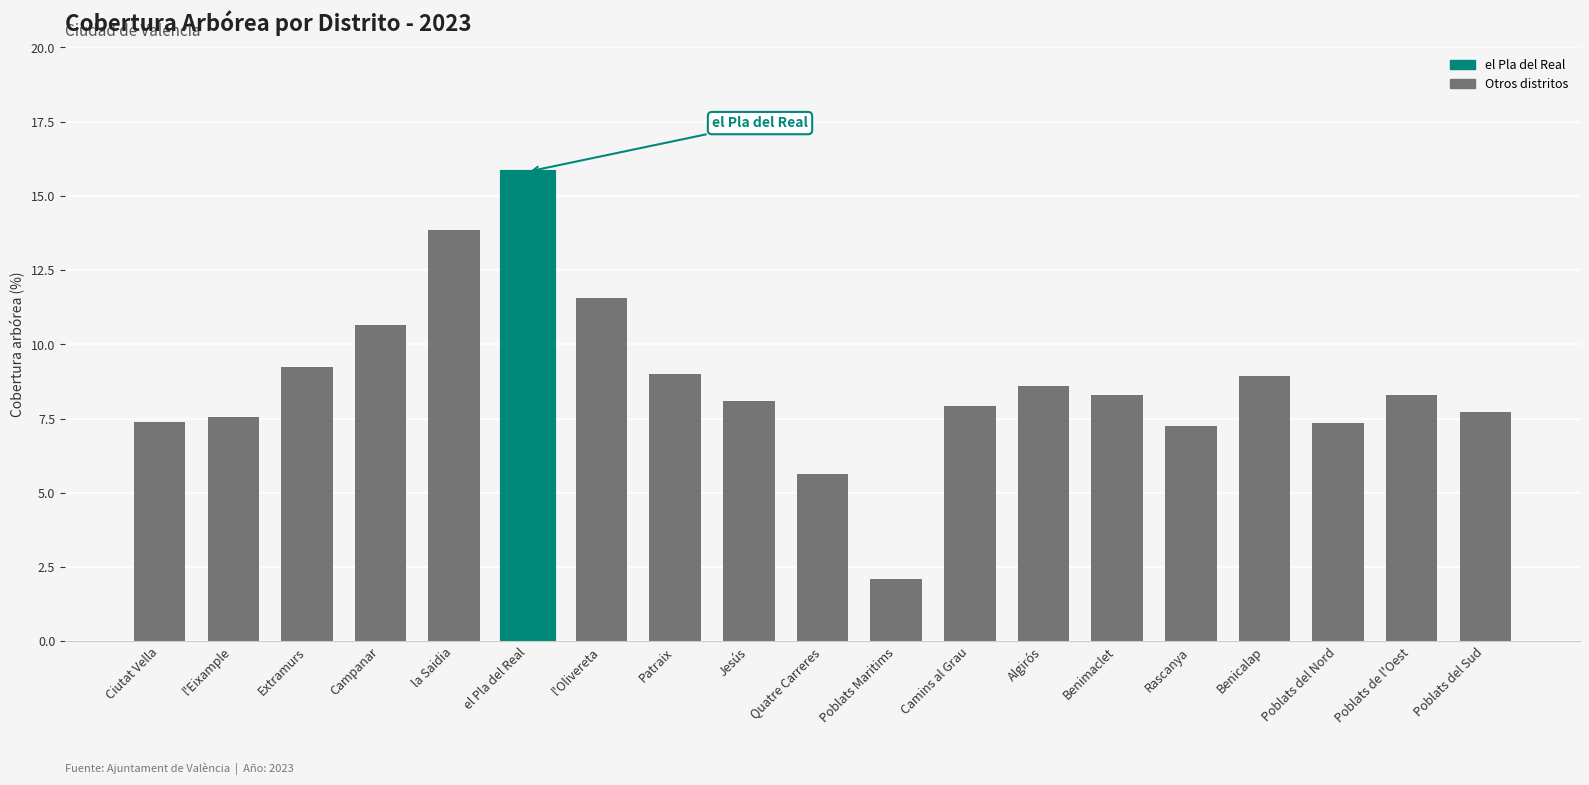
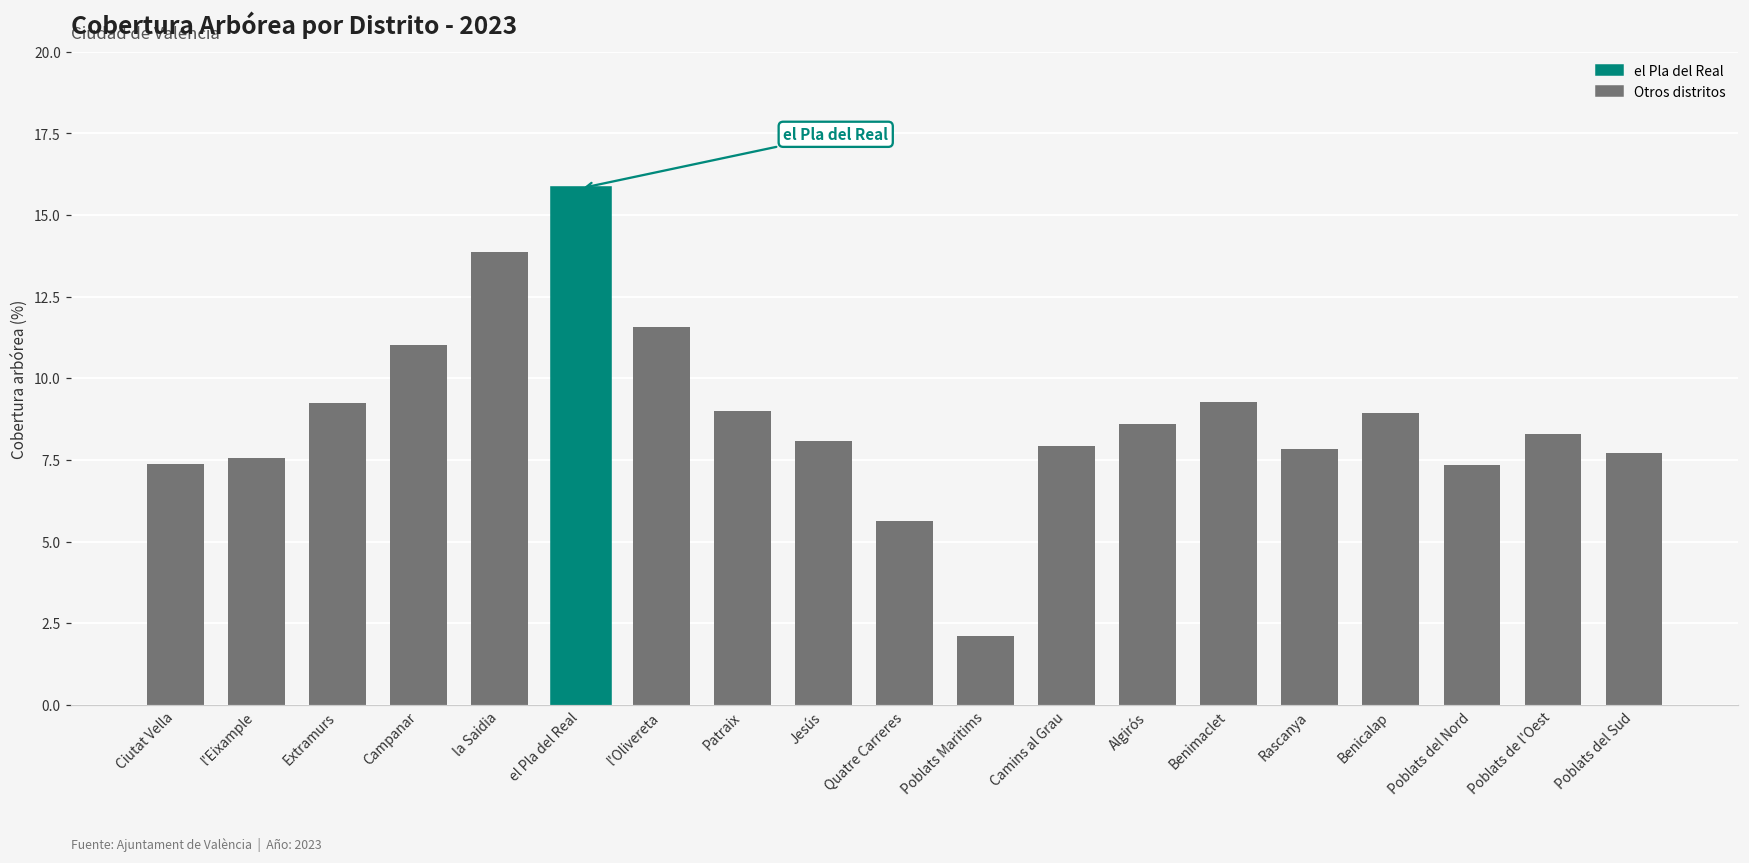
  {
    "Ciutat Vella": 7.4,
    "l'Eixample": 7.6,
    "Extramurs": 9.2,
-   "Campanar": 10.6,
+   "Campanar": 11.0,
    "la Saidia": 13.9,
    "el Pla del Real": 15.8,
    "l'Olivereta": 11.6,
    "Patraix": 9.0,
    "Jesús": 8.1,
    "Quatre Carreres": 5.6,
    "Poblats Maritims": 2.1,
    "Camins al Grau": 7.9,
    "Algirós": 8.6,
-   "Benimaclet": 8.3,
-   "Rascanya": 7.3,
+   "Benimaclet": 9.3,
+   "Rascanya": 7.8,
    "Benicalap": 8.9,
    "Poblats del Nord": 7.3,
    "Poblats de l'Oest": 8.3,
    "Poblats del Sud": 7.7
  }
